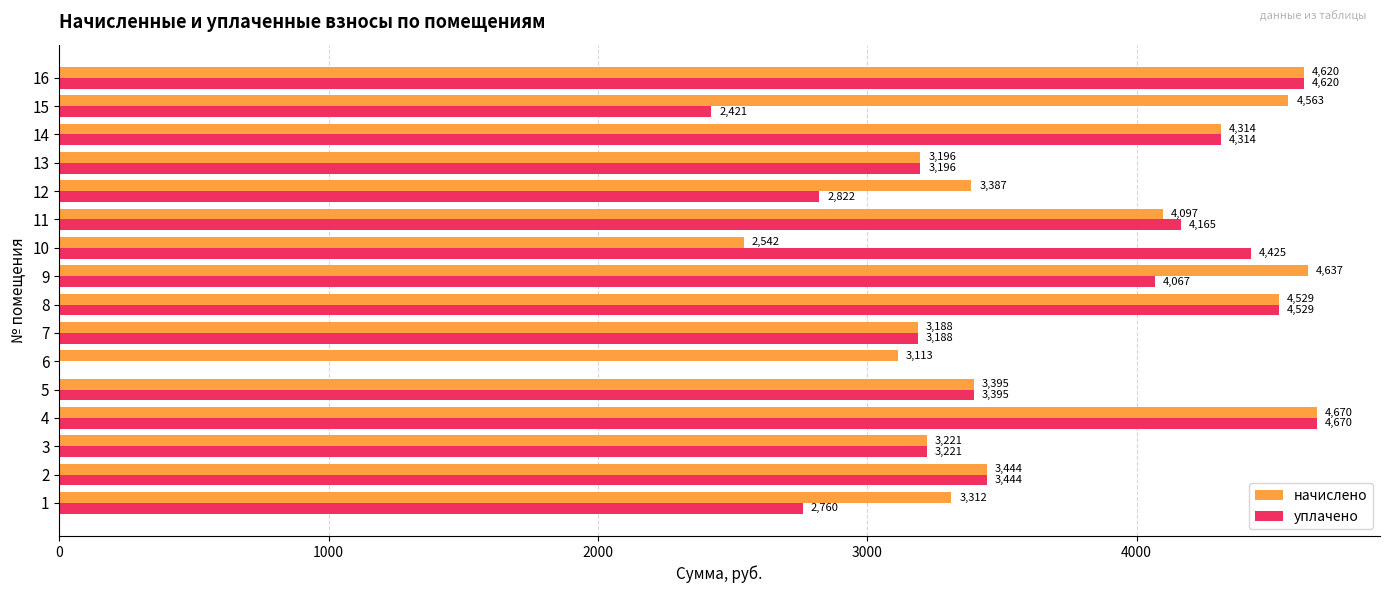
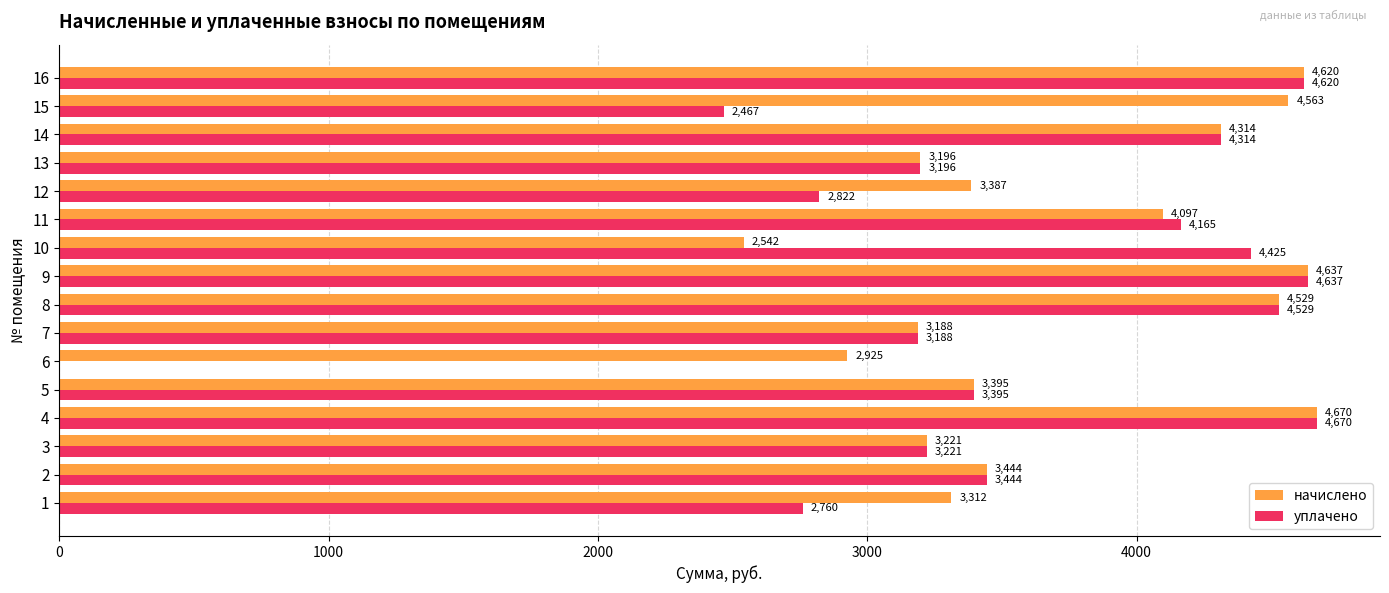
  {
    "начислено": {
      "16": "4,620",
      "15": "4,563",
      "14": "4,314",
      "13": "3,196",
      "12": "3,387",
      "11": "4,097",
      "10": "2,542",
      "9": "4,637",
      "8": "4,529",
      "7": "3,188",
-     "6": "3,113",
+     "6": "2,925",
      "5": "3,395",
      "4": "4,670",
      "3": "3,221",
      "2": "3,444",
      "1": "3,312"
    },
    "уплачено": {
      "16": "4,620",
-     "15": "2,421",
+     "15": "2,467",
      "14": "4,314",
      "13": "3,196",
      "12": "2,822",
      "11": "4,165",
      "10": "4,425",
-     "9": "4,067",
+     "9": "4,637",
      "8": "4,529",
      "7": "3,188",
      "5": "3,395",
      "4": "4,670",
      "3": "3,221",
      "2": "3,444",
      "1": "2,760"
    }
  }
